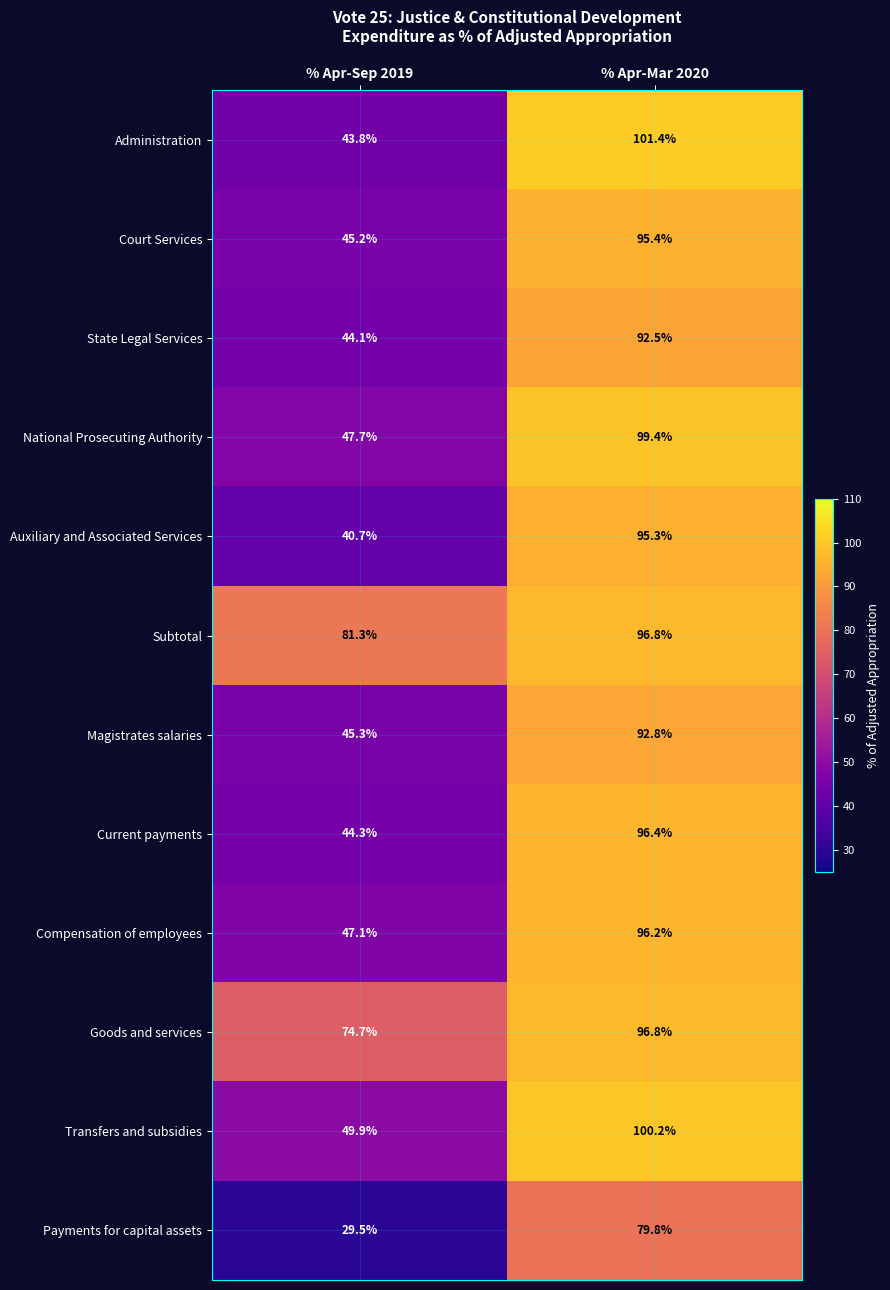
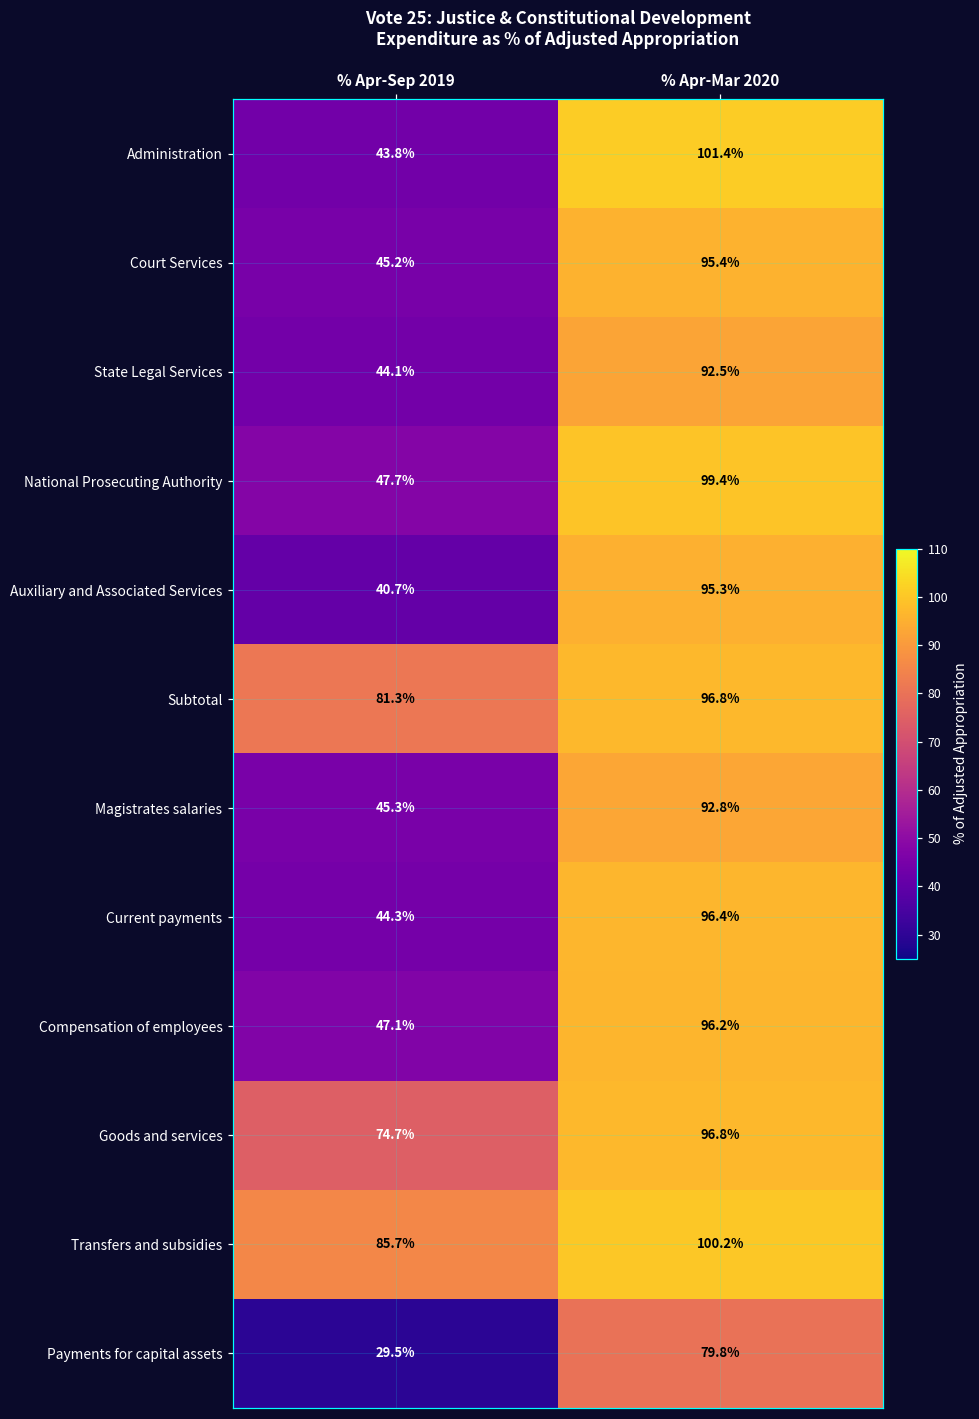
  {
    "Administration": {
      "% Apr-Sep 2019": "43.8%",
      "% Apr-Mar 2020": "101.4%"
    },
    "Court Services": {
      "% Apr-Sep 2019": "45.2%",
      "% Apr-Mar 2020": "95.4%"
    },
    "State Legal Services": {
      "% Apr-Sep 2019": "44.1%",
      "% Apr-Mar 2020": "92.5%"
    },
    "National Prosecuting Authority": {
      "% Apr-Sep 2019": "47.7%",
      "% Apr-Mar 2020": "99.4%"
    },
    "Auxiliary and Associated Services": {
      "% Apr-Sep 2019": "40.7%",
      "% Apr-Mar 2020": "95.3%"
    },
    "Subtotal": {
      "% Apr-Sep 2019": "81.3%",
      "% Apr-Mar 2020": "96.8%"
    },
    "Magistrates salaries": {
      "% Apr-Sep 2019": "45.3%",
      "% Apr-Mar 2020": "92.8%"
    },
    "Current payments": {
      "% Apr-Sep 2019": "44.3%",
      "% Apr-Mar 2020": "96.4%"
    },
    "Compensation of employees": {
      "% Apr-Sep 2019": "47.1%",
      "% Apr-Mar 2020": "96.2%"
    },
    "Goods and services": {
      "% Apr-Sep 2019": "74.7%",
      "% Apr-Mar 2020": "96.8%"
    },
    "Transfers and subsidies": {
-     "% Apr-Sep 2019": "49.9%",
+     "% Apr-Sep 2019": "85.7%",
      "% Apr-Mar 2020": "100.2%"
    },
    "Payments for capital assets": {
      "% Apr-Sep 2019": "29.5%",
      "% Apr-Mar 2020": "79.8%"
    }
  }
